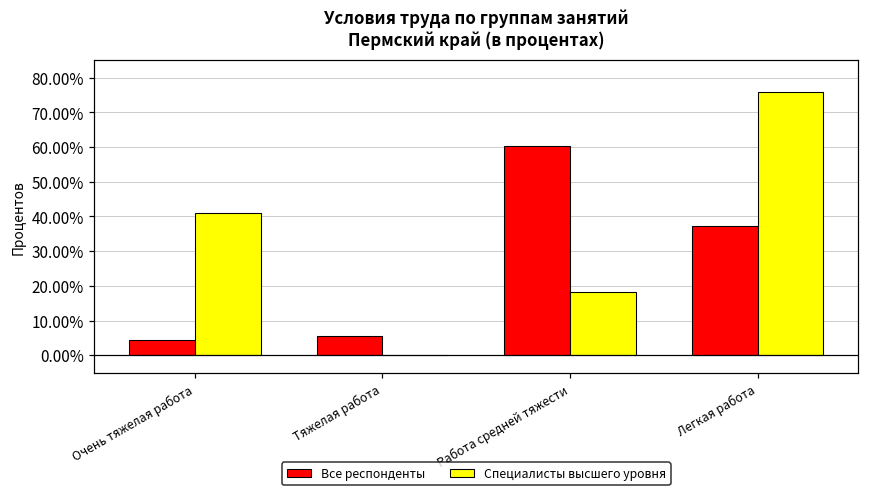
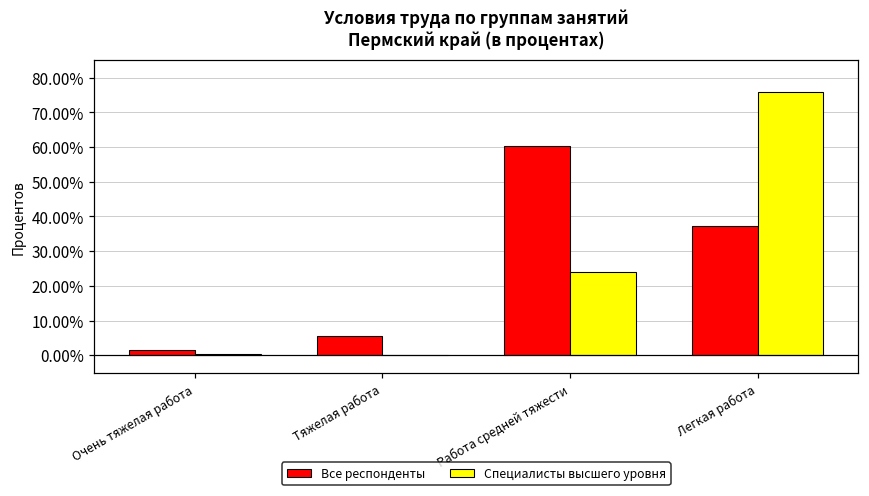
  {
    "Все респонденты": {
-     "Очень тяжелая работа": "4%",
+     "Очень тяжелая работа": "2%",
      "Тяжелая работа": "6%",
      "Работа средней тяжести": "60%",
      "Легкая работа": "37%"
    },
    "Специалисты высшего уровня": {
-     "Очень тяжелая работа": "41%",
+     "Очень тяжелая работа": "0%",
      "Тяжелая работа": "0%",
-     "Работа средней тяжести": "18%",
+     "Работа средней тяжести": "24%",
      "Легкая работа": "76%"
    }
  }
